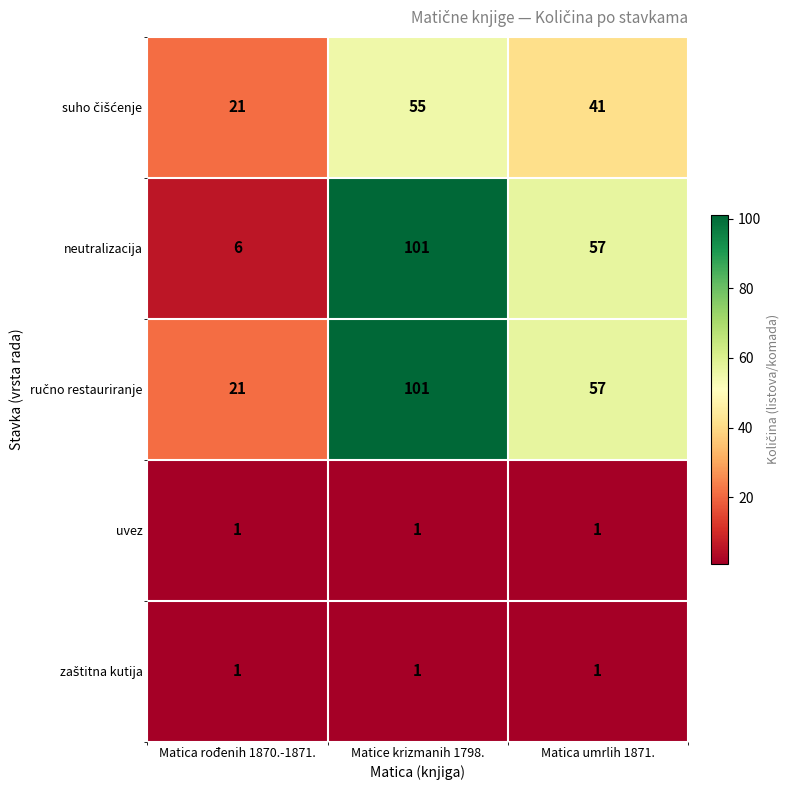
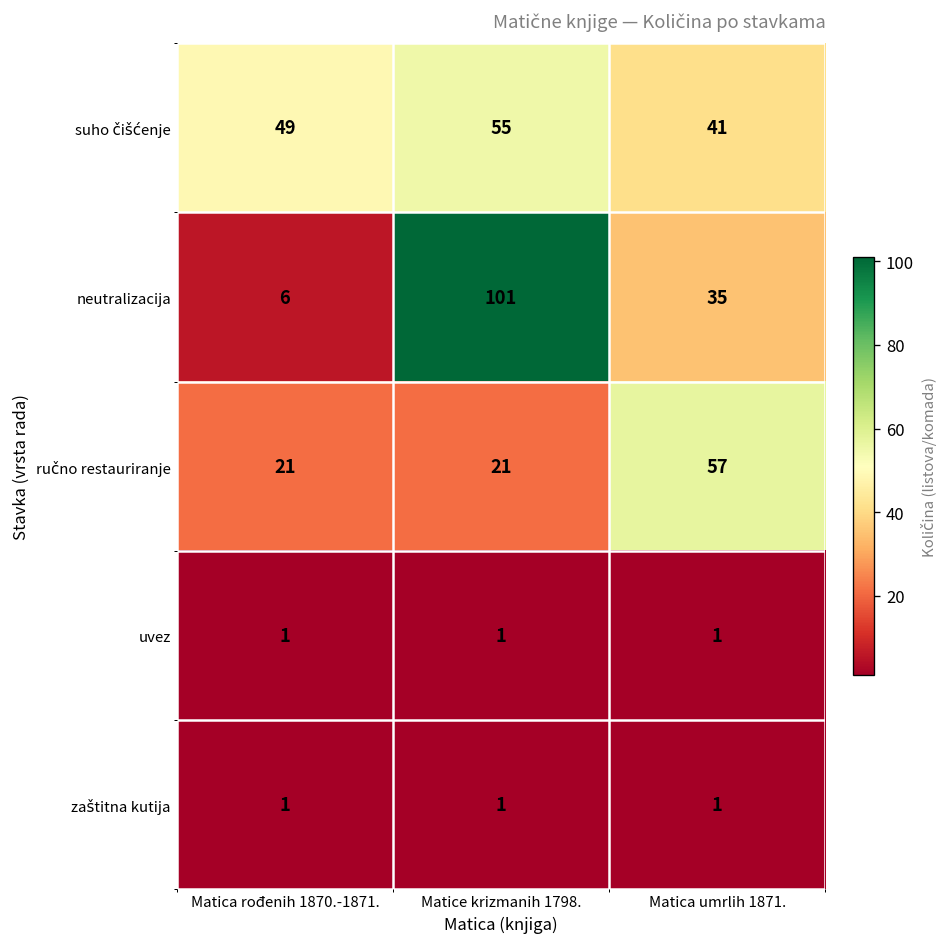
  {
    "suho čišćenje": {
-     "Matica rođenih 1870.-1871.": 21,
+     "Matica rođenih 1870.-1871.": 49,
      "Matice krizmanih 1798.": 55,
      "Matica umrlih 1871.": 41
    },
    "neutralizacija": {
      "Matica rođenih 1870.-1871.": 6,
      "Matice krizmanih 1798.": 101,
-     "Matica umrlih 1871.": 57
+     "Matica umrlih 1871.": 35
    },
    "ručno restauriranje": {
      "Matica rođenih 1870.-1871.": 21,
-     "Matice krizmanih 1798.": 101,
+     "Matice krizmanih 1798.": 21,
      "Matica umrlih 1871.": 57
    },
    "uvez": {
      "Matica rođenih 1870.-1871.": 1,
      "Matice krizmanih 1798.": 1,
      "Matica umrlih 1871.": 1
    },
    "zaštitna kutija": {
      "Matica rođenih 1870.-1871.": 1,
      "Matice krizmanih 1798.": 1,
      "Matica umrlih 1871.": 1
    }
  }
